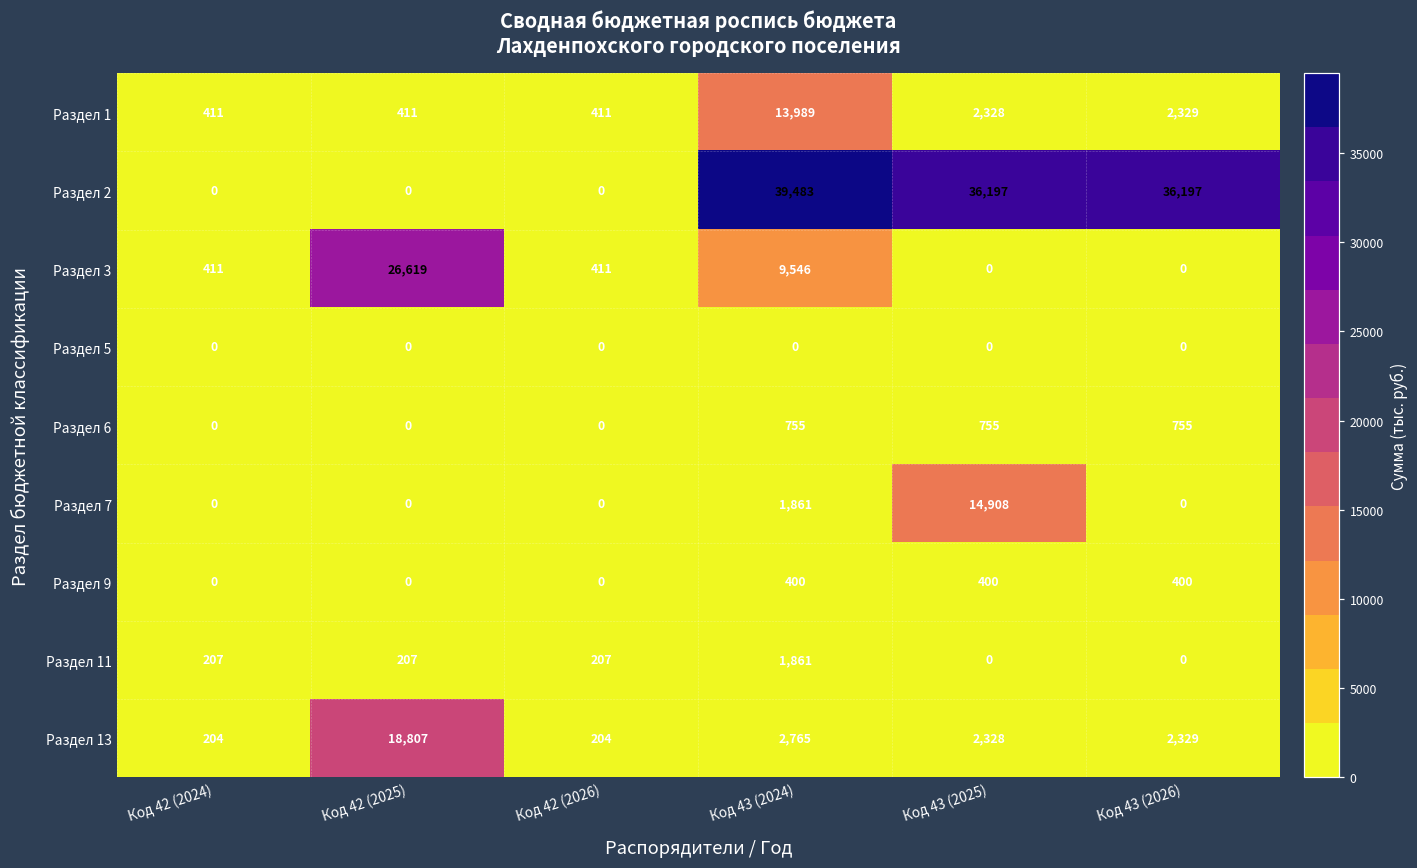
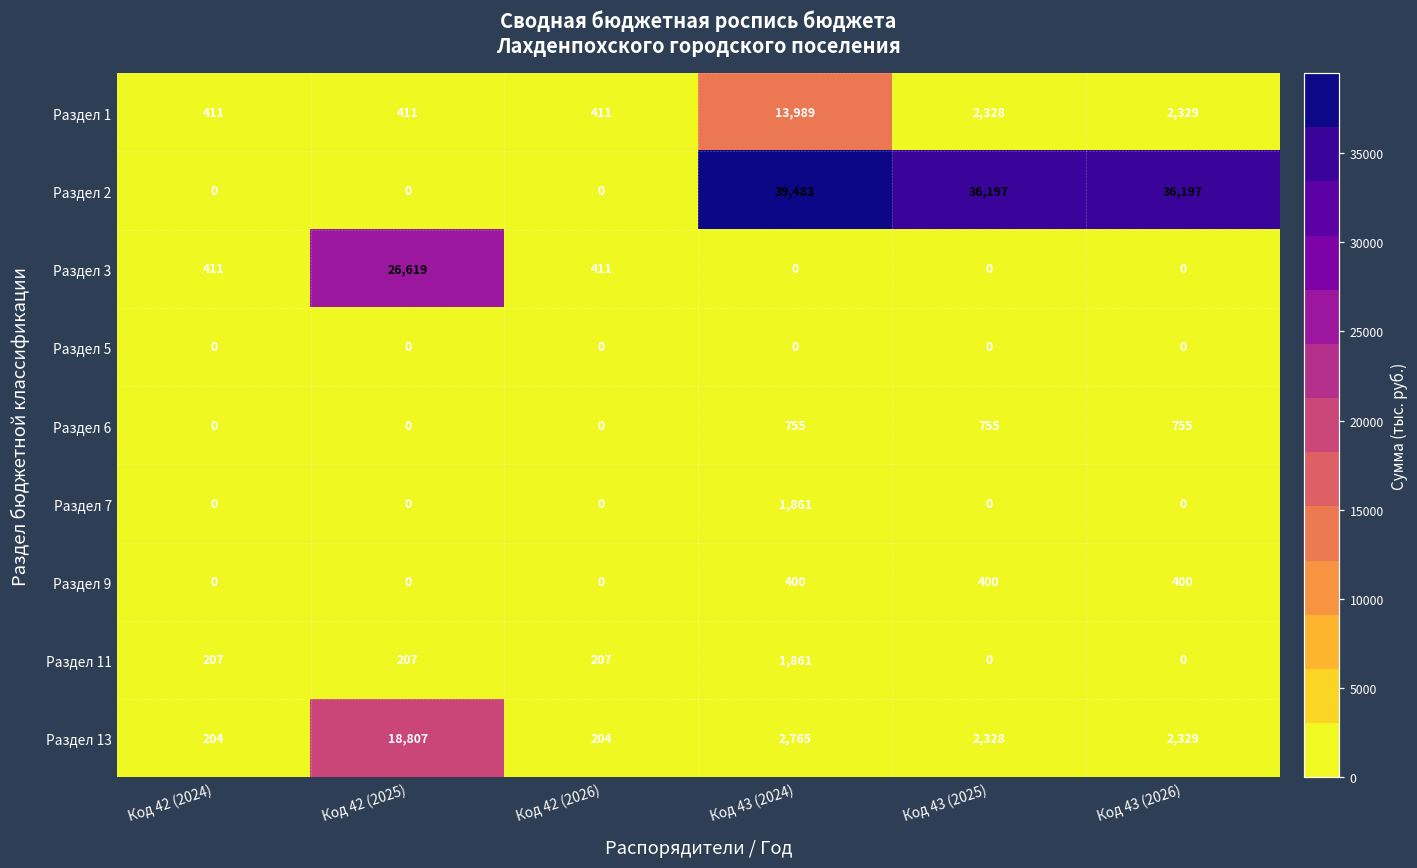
  {
    "Раздел 1": {
      "Код 42 (2024)": "411",
      "Код 42 (2025)": "411",
      "Код 42 (2026)": "411",
      "Код 43 (2024)": "13,989",
      "Код 43 (2025)": "2,328",
      "Код 43 (2026)": "2,329"
    },
    "Раздел 2": {
      "Код 42 (2024)": "0",
      "Код 42 (2025)": "0",
      "Код 42 (2026)": "0",
      "Код 43 (2024)": "39,483",
      "Код 43 (2025)": "36,197",
      "Код 43 (2026)": "36,197"
    },
    "Раздел 3": {
      "Код 42 (2024)": "411",
      "Код 42 (2025)": "26,619",
      "Код 42 (2026)": "411",
-     "Код 43 (2024)": "9,546",
+     "Код 43 (2024)": "0",
      "Код 43 (2025)": "0",
      "Код 43 (2026)": "0"
    },
    "Раздел 5": {
      "Код 42 (2024)": "0",
      "Код 42 (2025)": "0",
      "Код 42 (2026)": "0",
      "Код 43 (2024)": "0",
      "Код 43 (2025)": "0",
      "Код 43 (2026)": "0"
    },
    "Раздел 6": {
      "Код 42 (2024)": "0",
      "Код 42 (2025)": "0",
      "Код 42 (2026)": "0",
      "Код 43 (2024)": "755",
      "Код 43 (2025)": "755",
      "Код 43 (2026)": "755"
    },
    "Раздел 7": {
      "Код 42 (2024)": "0",
      "Код 42 (2025)": "0",
      "Код 42 (2026)": "0",
      "Код 43 (2024)": "1,861",
-     "Код 43 (2025)": "14,908",
+     "Код 43 (2025)": "0",
      "Код 43 (2026)": "0"
    },
    "Раздел 9": {
      "Код 42 (2024)": "0",
      "Код 42 (2025)": "0",
      "Код 42 (2026)": "0",
      "Код 43 (2024)": "400",
      "Код 43 (2025)": "400",
      "Код 43 (2026)": "400"
    },
    "Раздел 11": {
      "Код 42 (2024)": "207",
      "Код 42 (2025)": "207",
      "Код 42 (2026)": "207",
      "Код 43 (2024)": "1,861",
      "Код 43 (2025)": "0",
      "Код 43 (2026)": "0"
    },
    "Раздел 13": {
      "Код 42 (2024)": "204",
      "Код 42 (2025)": "18,807",
      "Код 42 (2026)": "204",
      "Код 43 (2024)": "2,765",
      "Код 43 (2025)": "2,328",
      "Код 43 (2026)": "2,329"
    }
  }
